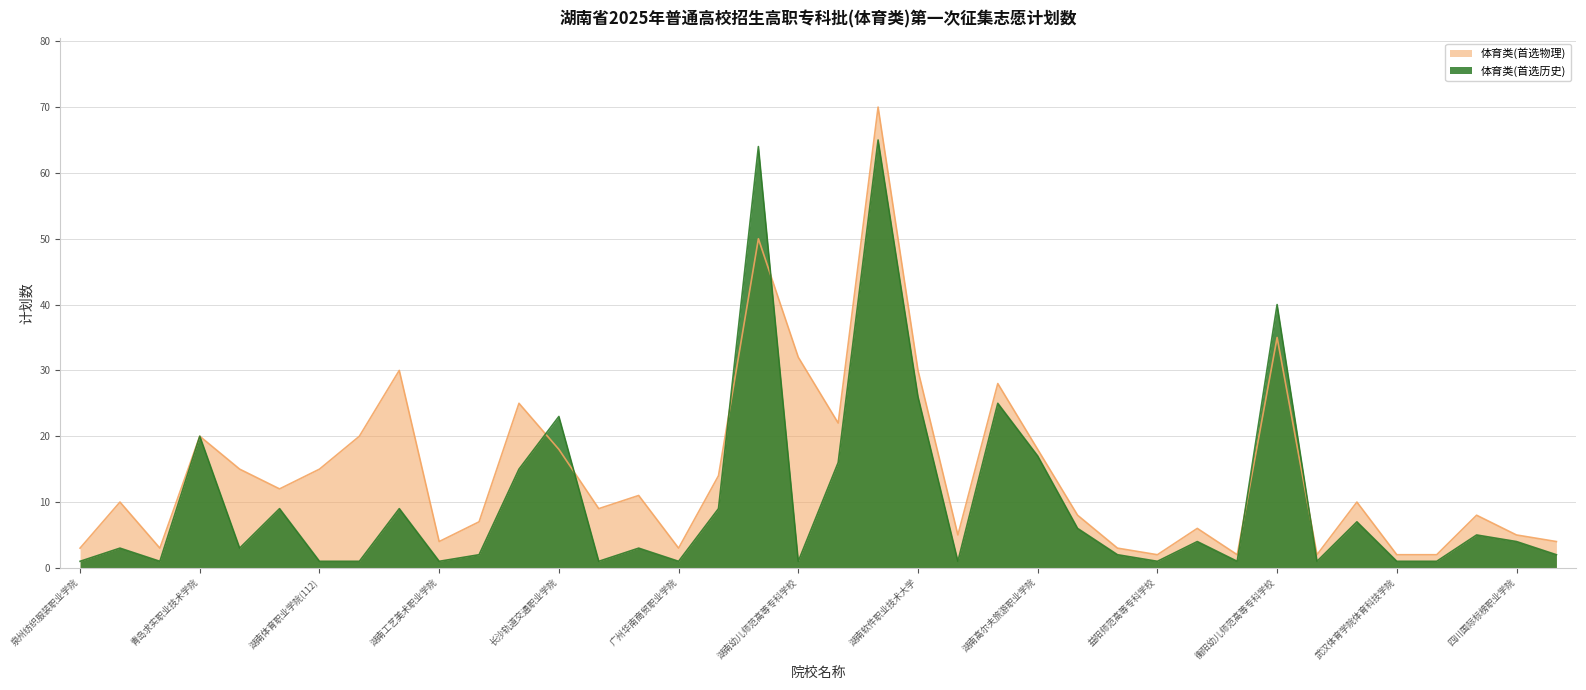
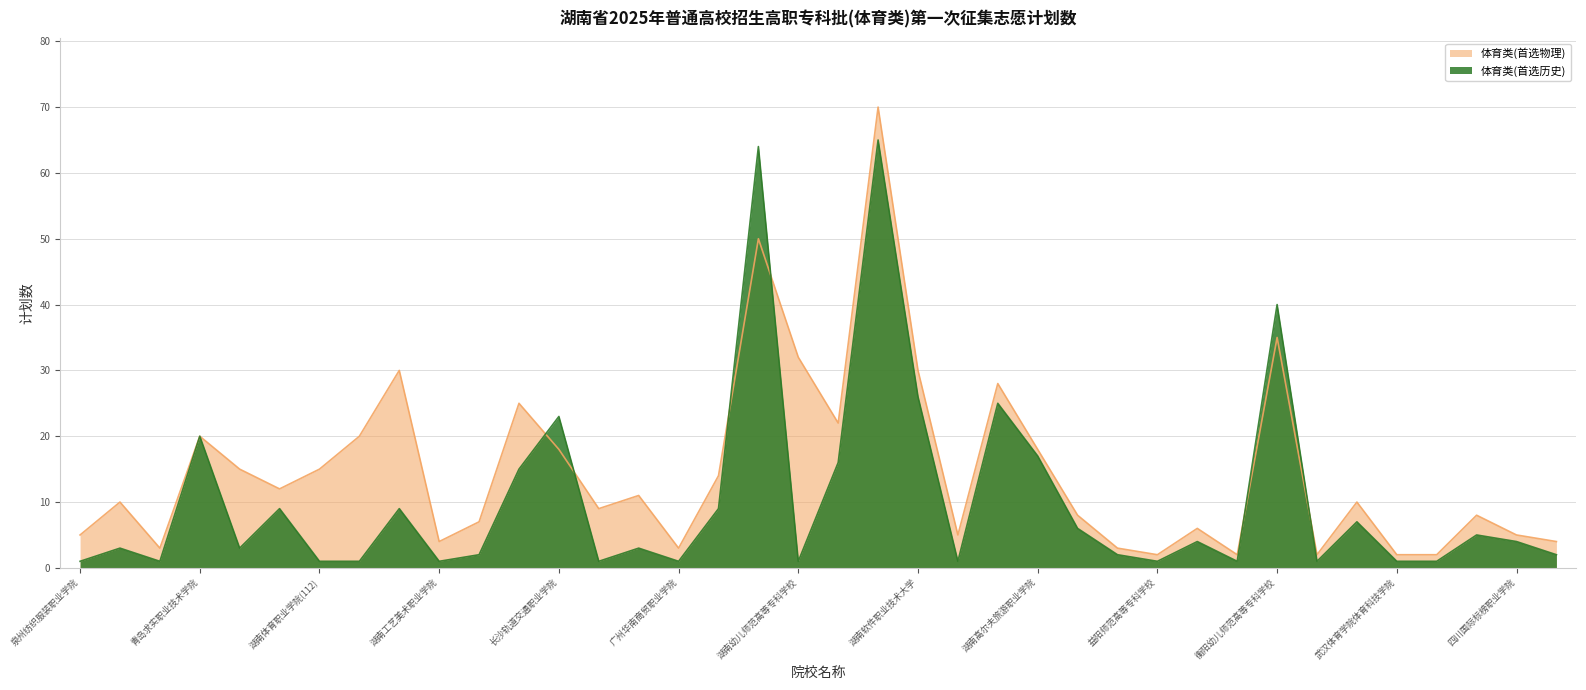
  {
    "体育类(首选物理)": {
-     "泉州纺织服装职业学院": 3,
+     "泉州纺织服装职业学院": 5,
      "湖南体育职业学院(112)": 15,
      "湖南工艺美术职业学院": 4,
      "长沙轨道交通职业学院": 18,
      "广州华南商贸职业学院": 3,
      "湖南幼儿师范高等专科学校": 32,
      "湖南软件职业技术大学": 30,
      "湖南高尔夫旅游职业学院": 18,
      "益阳师范高等专科学校": 2,
      "衡阳幼儿师范高等专科学校": 35,
      "武汉体育学院体育科技学院": 2,
      "四川国际标榜职业学院": 5
    },
    "体育类(首选历史)": {
      "泉州纺织服装职业学院": 1,
      "湖南体育职业学院(112)": 1,
      "湖南工艺美术职业学院": 1,
      "长沙轨道交通职业学院": 23,
      "广州华南商贸职业学院": 1,
      "湖南幼儿师范高等专科学校": 1,
      "湖南软件职业技术大学": 26,
      "湖南高尔夫旅游职业学院": 17,
      "益阳师范高等专科学校": 1,
      "衡阳幼儿师范高等专科学校": 40,
      "武汉体育学院体育科技学院": 1,
      "四川国际标榜职业学院": 4
    }
  }
